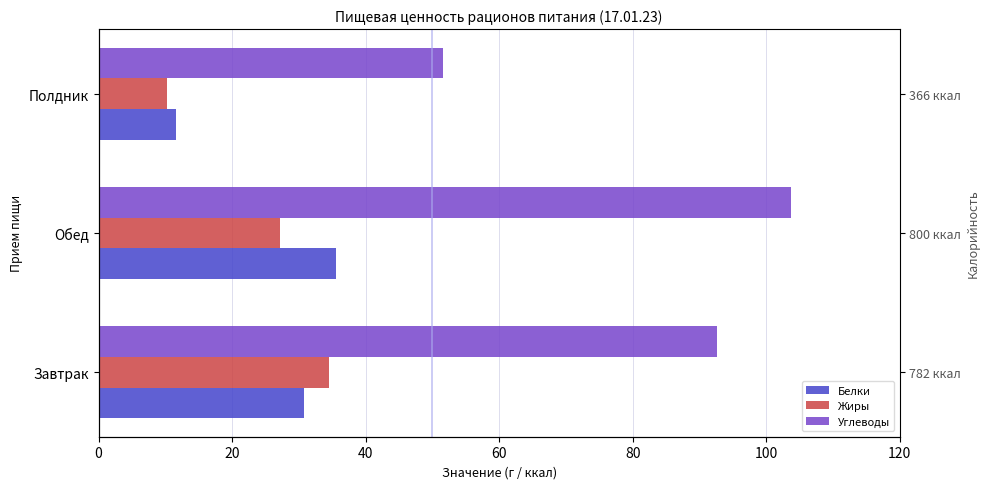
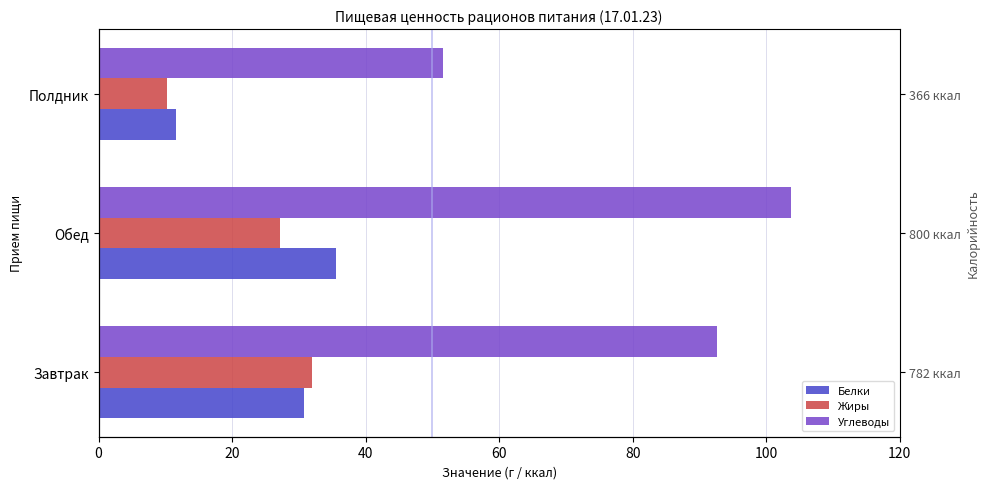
  {
    "Жиры": {
      "Полдник": 10,
      "Обед": 27,
-     "Завтрак": 35
+     "Завтрак": 32
    }
  }
